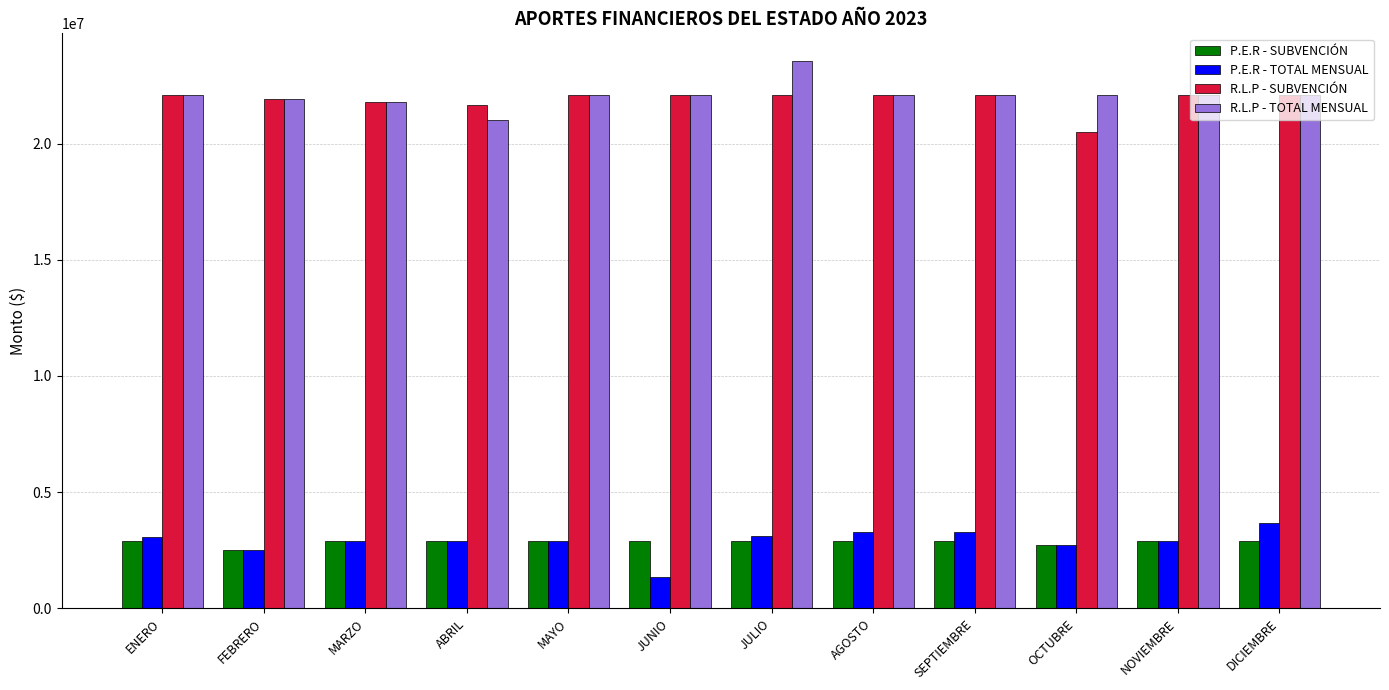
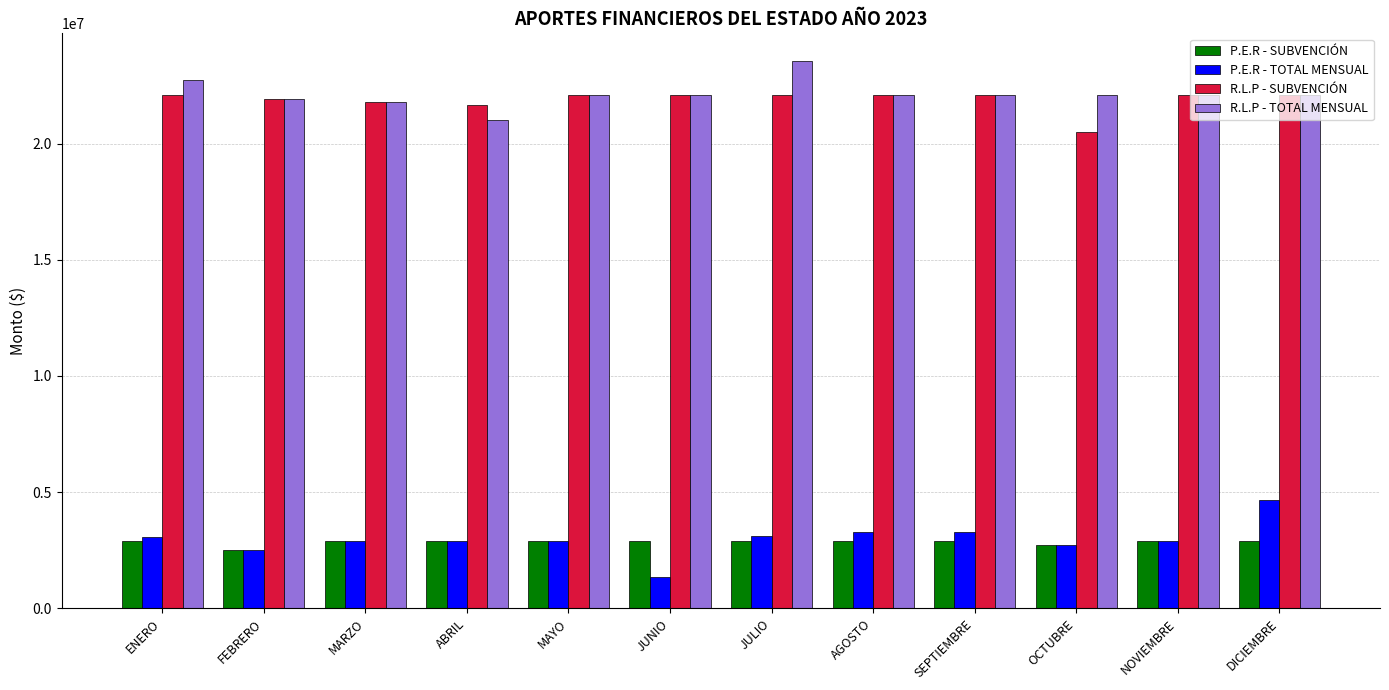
  {
    "P.E.R - SUBVENCIÓN": {
      "ENERO": 2900000,
      "FEBRERO": 2500000,
      "MARZO": 2900000,
      "ABRIL": 2900000,
      "MAYO": 2900000,
      "JUNIO": 2900000,
      "JULIO": 2900000,
      "AGOSTO": 2900000,
      "SEPTIEMBRE": 2900000,
      "OCTUBRE": 2700000,
      "NOVIEMBRE": 2900000,
      "DICIEMBRE": 2900000
    },
    "P.E.R - TOTAL MENSUAL": {
      "ENERO": 3100000,
      "FEBRERO": 2500000,
      "MARZO": 2900000,
      "ABRIL": 2900000,
      "MAYO": 2900000,
      "JUNIO": 1300000,
      "JULIO": 3100000,
      "AGOSTO": 3300000,
      "SEPTIEMBRE": 3300000,
      "OCTUBRE": 2700000,
      "NOVIEMBRE": 2900000,
-     "DICIEMBRE": 3700000
+     "DICIEMBRE": 4700000
    },
    "R.L.P - SUBVENCIÓN": {
      "ENERO": 22100000,
      "FEBRERO": 21900000,
      "MARZO": 21800000,
      "ABRIL": 21600000,
      "MAYO": 22100000,
      "JUNIO": 22100000,
      "JULIO": 22100000,
      "AGOSTO": 22100000,
      "SEPTIEMBRE": 22100000,
      "OCTUBRE": 20500000,
      "NOVIEMBRE": 22100000
    },
    "R.L.P - TOTAL MENSUAL": {
-     "ENERO": 22100000,
+     "ENERO": 22700000,
      "FEBRERO": 21900000,
      "MARZO": 21800000,
      "ABRIL": 21000000,
      "MAYO": 22100000,
      "JUNIO": 22100000,
      "JULIO": 23600000,
      "AGOSTO": 22100000,
      "SEPTIEMBRE": 22100000,
      "OCTUBRE": 22100000
    }
  }
